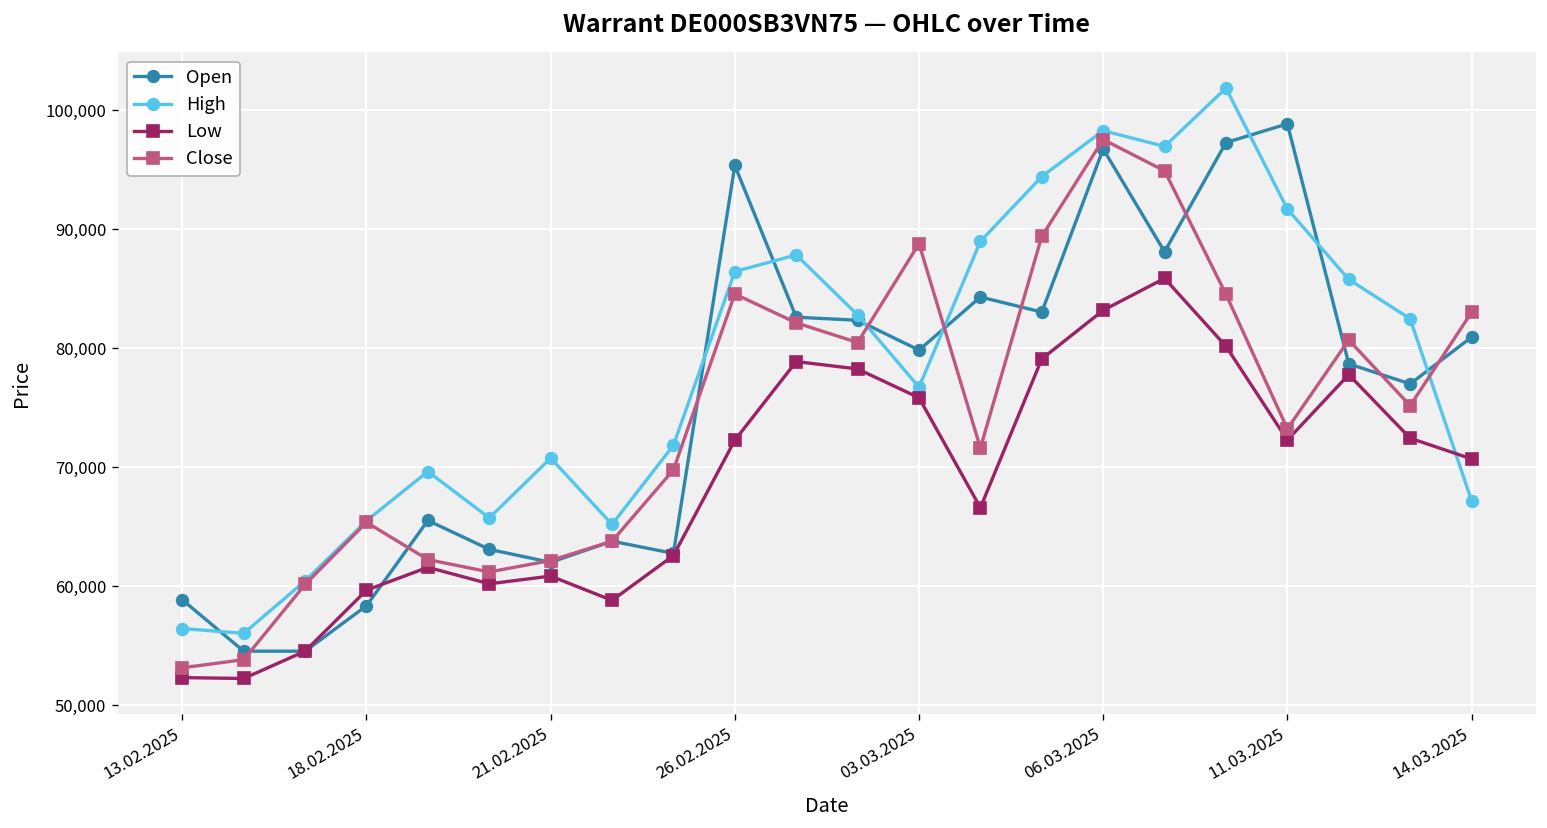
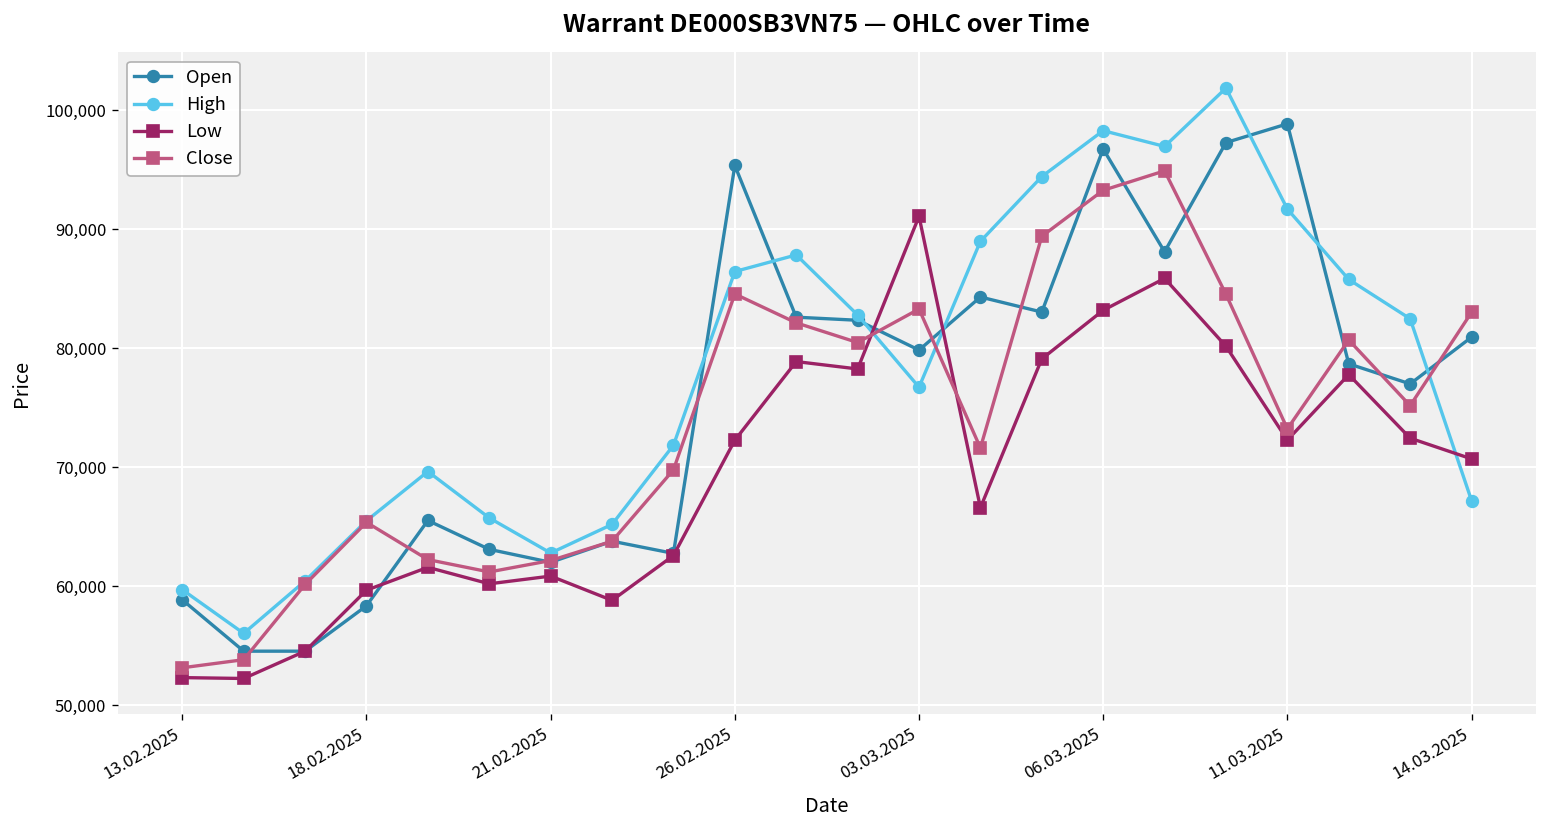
  {
    "Open": {
      "13.02.2025": "59,000",
      "18.02.2025": "58,000",
      "26.02.2025": "95,000",
      "03.03.2025": "80,000",
      "06.03.2025": "97,000",
      "11.03.2025": "99,000",
      "14.03.2025": "81,000"
    },
    "High": {
-     "13.02.2025": "56,000",
-     "21.02.2025": "71,000",
+     "13.02.2025": "60,000",
+     "21.02.2025": "63,000",
      "26.02.2025": "86,000",
      "03.03.2025": "77,000",
      "06.03.2025": "98,000",
      "11.03.2025": "92,000",
      "14.03.2025": "67,000"
    },
    "Low": {
      "13.02.2025": "52,000",
      "18.02.2025": "60,000",
      "21.02.2025": "61,000",
      "26.02.2025": "72,000",
-     "03.03.2025": "76,000",
+     "03.03.2025": "91,000",
      "06.03.2025": "83,000",
      "11.03.2025": "72,000",
      "14.03.2025": "71,000"
    },
    "Close": {
      "13.02.2025": "53,000",
      "26.02.2025": "85,000",
-     "03.03.2025": "89,000",
-     "06.03.2025": "98,000",
+     "03.03.2025": "83,000",
+     "06.03.2025": "93,000",
      "11.03.2025": "73,000",
      "14.03.2025": "83,000"
    }
  }
